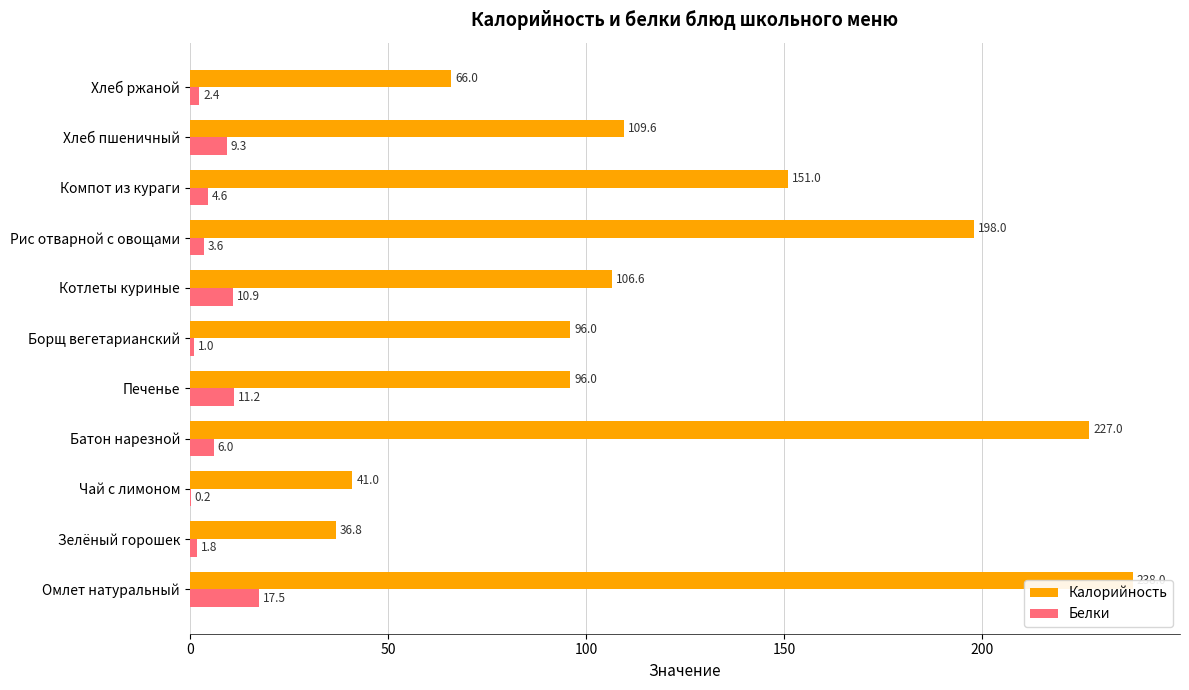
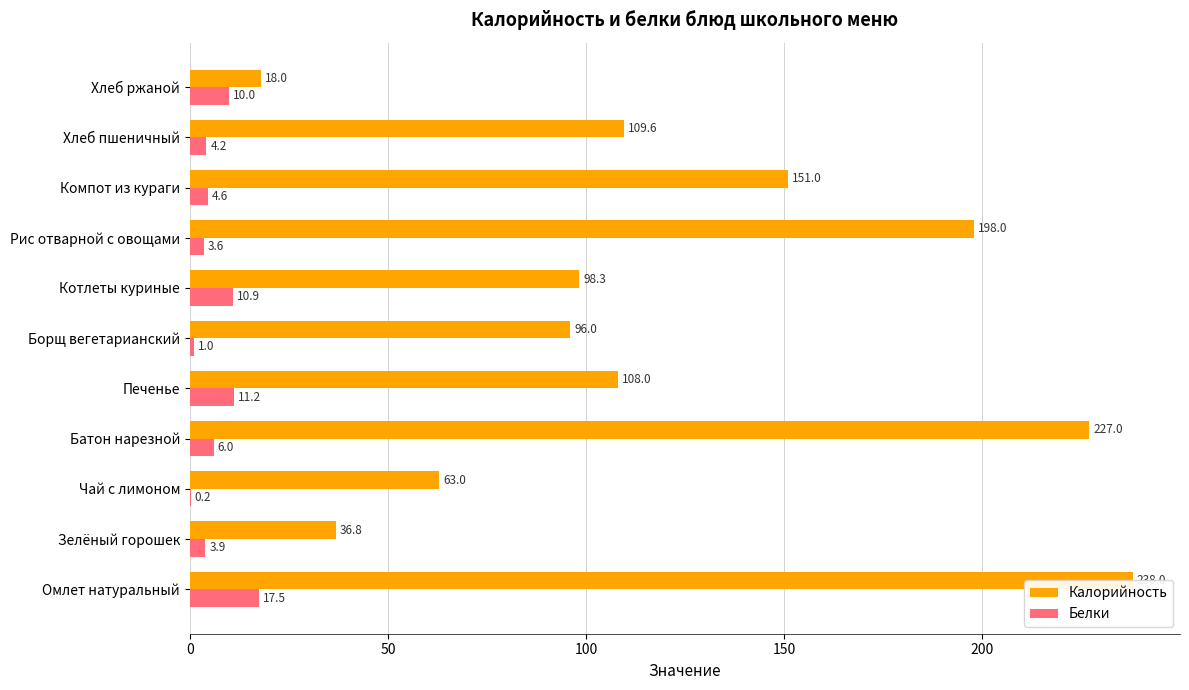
  {
    "Калорийность": {
-     "Хлеб ржаной": 66.0,
+     "Хлеб ржаной": 18.0,
      "Хлеб пшеничный": 109.6,
      "Компот из кураги": 151.0,
      "Рис отварной с овощами": 198.0,
-     "Котлеты куриные": 106.6,
+     "Котлеты куриные": 98.3,
      "Борщ вегетарианский": 96.0,
-     "Печенье": 96.0,
+     "Печенье": 108.0,
      "Батон нарезной": 227.0,
-     "Чай с лимоном": 41.0,
+     "Чай с лимоном": 63.0,
      "Зелёный горошек": 36.8
    },
    "Белки": {
-     "Хлеб ржаной": 2.4,
-     "Хлеб пшеничный": 9.3,
+     "Хлеб ржаной": 10.0,
+     "Хлеб пшеничный": 4.2,
      "Компот из кураги": 4.6,
      "Рис отварной с овощами": 3.6,
      "Котлеты куриные": 10.9,
      "Борщ вегетарианский": 1.0,
      "Печенье": 11.2,
      "Батон нарезной": 6.0,
      "Чай с лимоном": 0.2,
-     "Зелёный горошек": 1.8,
+     "Зелёный горошек": 3.9,
      "Омлет натуральный": 17.5
    }
  }
